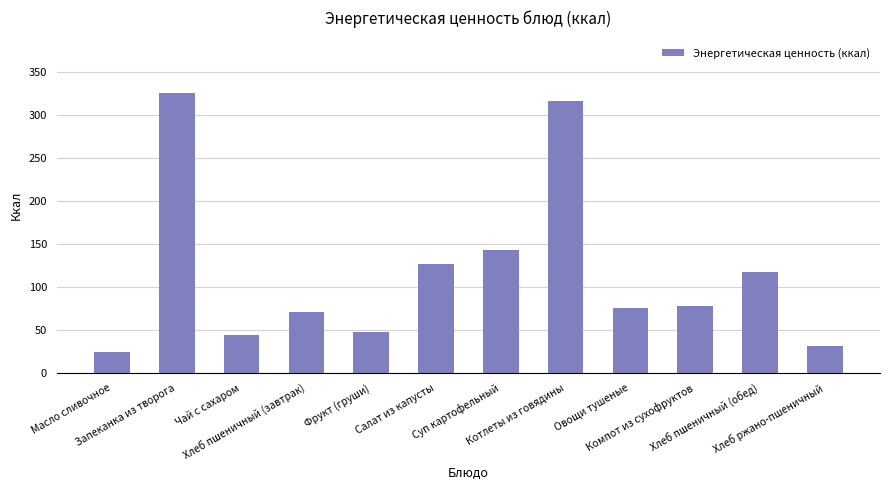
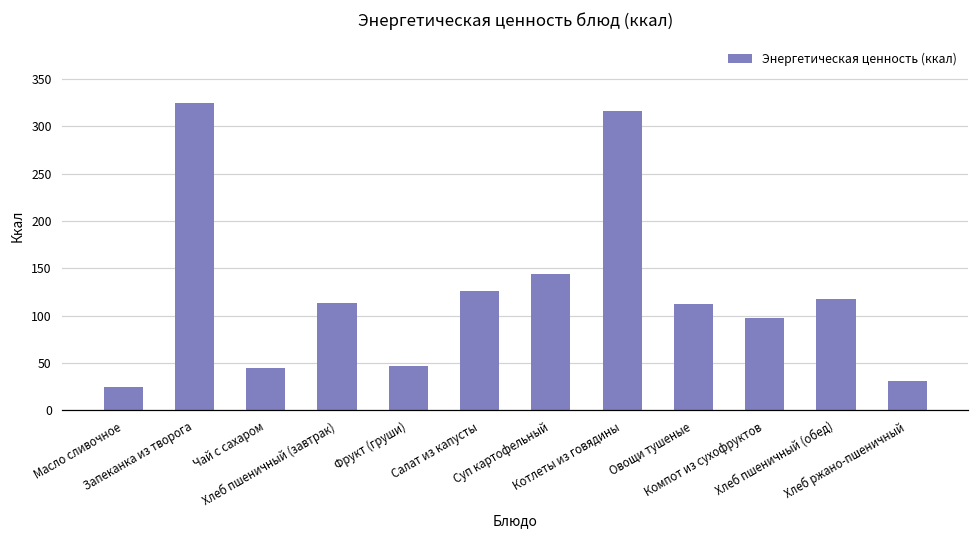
  {
    "Масло сливочное": 20,
    "Запеканка из творога": 330,
    "Чай с сахаром": 40,
-   "Хлеб пшеничный (завтрак)": 70,
+   "Хлеб пшеничный (завтрак)": 110,
    "Фрукт (груши)": 50,
    "Салат из капусты": 130,
    "Суп картофельный": 140,
    "Котлеты из говядины": 320,
-   "Овощи тушеные": 80,
-   "Компот из сухофруктов": 80,
+   "Овощи тушеные": 110,
+   "Компот из сухофруктов": 100,
    "Хлеб пшеничный (обед)": 120,
    "Хлеб ржано-пшеничный": 30
  }
